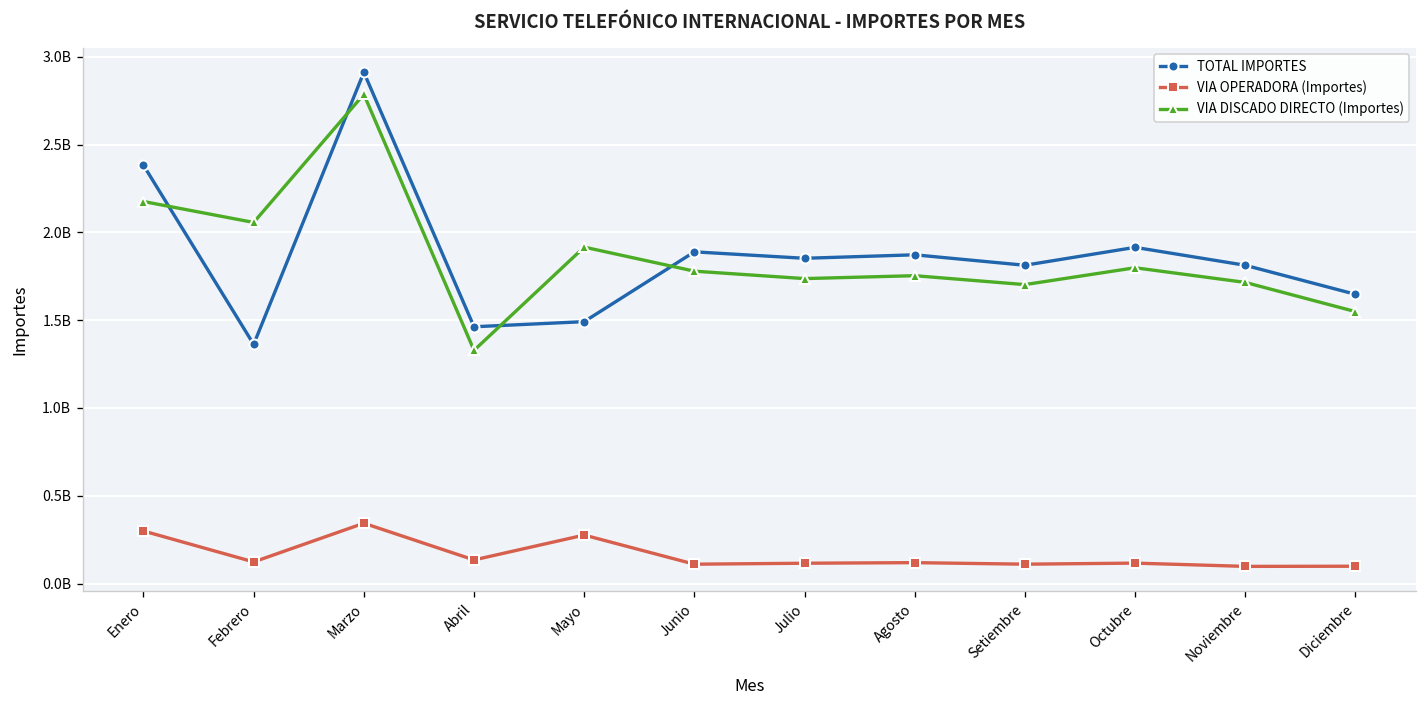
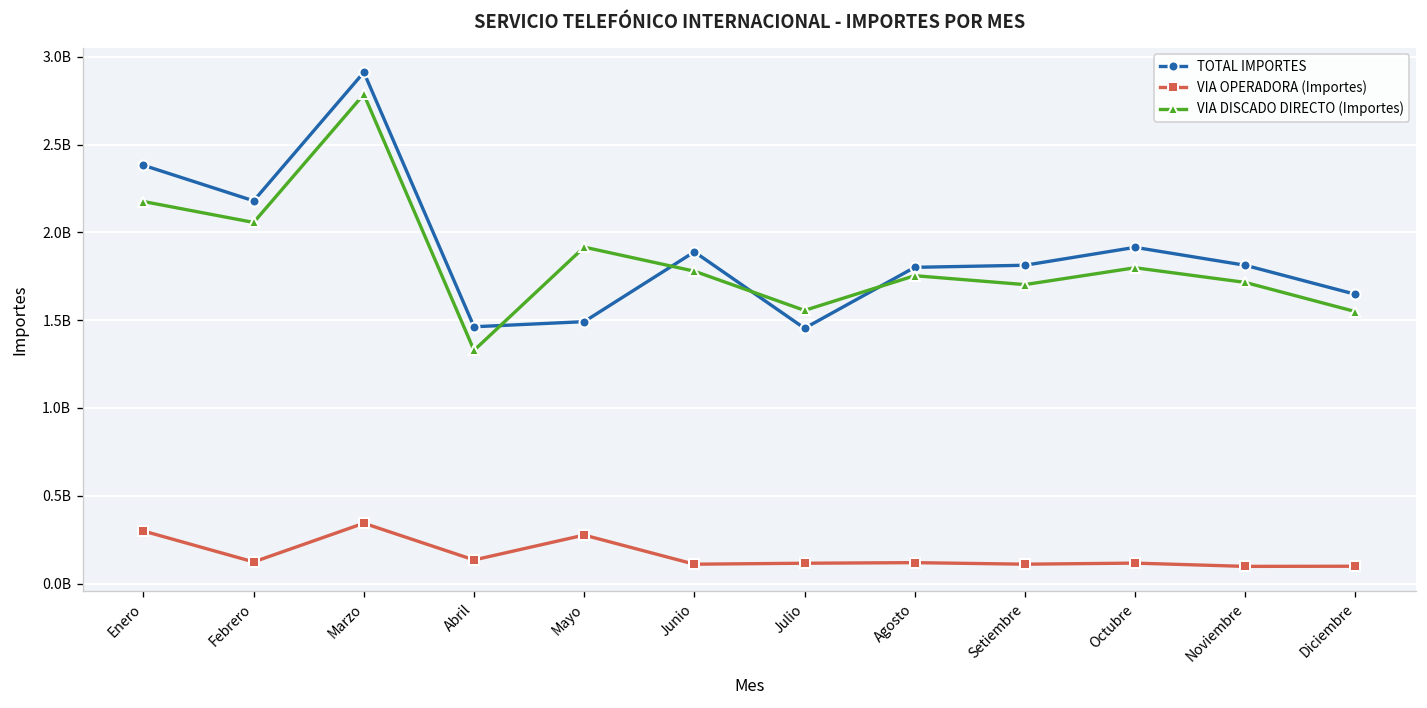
  {
    "TOTAL IMPORTES": {
      "Enero": 2380000000,
-     "Febrero": 1360000000,
+     "Febrero": 2180000000,
      "Marzo": 2910000000,
      "Abril": 1460000000,
      "Mayo": 1490000000,
      "Junio": 1890000000,
-     "Julio": 1850000000,
-     "Agosto": 1870000000,
+     "Julio": 1450000000,
+     "Agosto": 1800000000,
      "Setiembre": 1810000000,
      "Octubre": 1920000000,
      "Noviembre": 1810000000,
      "Diciembre": 1650000000
    },
    "VIA OPERADORA (Importes)": {
      "Enero": 300000000,
      "Febrero": 120000000,
      "Marzo": 340000000,
      "Abril": 130000000,
      "Mayo": 280000000,
      "Junio": 110000000,
      "Julio": 120000000,
      "Agosto": 120000000,
      "Setiembre": 110000000,
      "Octubre": 120000000,
      "Noviembre": 100000000,
      "Diciembre": 100000000
    },
    "VIA DISCADO DIRECTO (Importes)": {
      "Enero": 2180000000,
      "Febrero": 2060000000,
      "Marzo": 2790000000,
      "Abril": 1330000000,
      "Mayo": 1920000000,
      "Junio": 1780000000,
-     "Julio": 1740000000,
+     "Julio": 1560000000,
      "Agosto": 1750000000,
      "Setiembre": 1700000000,
      "Octubre": 1800000000,
      "Noviembre": 1720000000,
      "Diciembre": 1550000000
    }
  }
